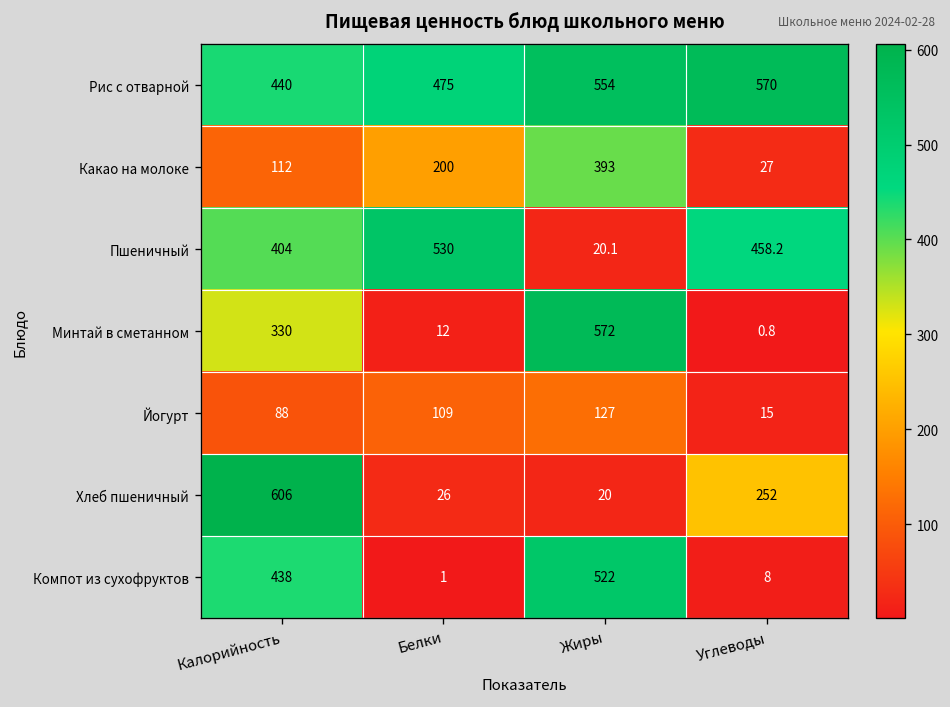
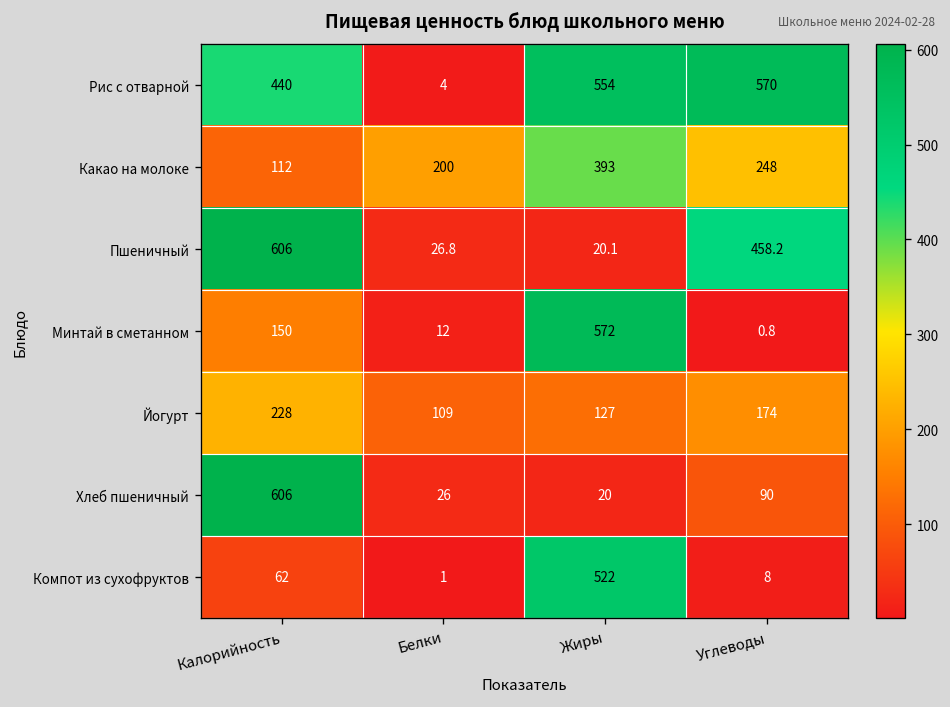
  {
    "Рис с отварной": {
      "Калорийность": 440,
-     "Белки": 475,
+     "Белки": 4,
      "Жиры": 554,
      "Углеводы": 570
    },
    "Какао на молоке": {
      "Калорийность": 112,
      "Белки": 200,
      "Жиры": 393,
-     "Углеводы": 27
+     "Углеводы": 248
    },
    "Пшеничный": {
-     "Калорийность": 404,
-     "Белки": 530,
+     "Калорийность": 606,
+     "Белки": 26.8,
      "Жиры": 20.1,
      "Углеводы": 458.2
    },
    "Минтай в сметанном": {
-     "Калорийность": 330,
+     "Калорийность": 150,
      "Белки": 12,
      "Жиры": 572,
      "Углеводы": 0.8
    },
    "Йогурт": {
-     "Калорийность": 88,
+     "Калорийность": 228,
      "Белки": 109,
      "Жиры": 127,
-     "Углеводы": 15
+     "Углеводы": 174
    },
    "Хлеб пшеничный": {
      "Калорийность": 606,
      "Белки": 26,
      "Жиры": 20,
-     "Углеводы": 252
+     "Углеводы": 90
    },
    "Компот из сухофруктов": {
-     "Калорийность": 438,
+     "Калорийность": 62,
      "Белки": 1,
      "Жиры": 522,
      "Углеводы": 8
    }
  }
